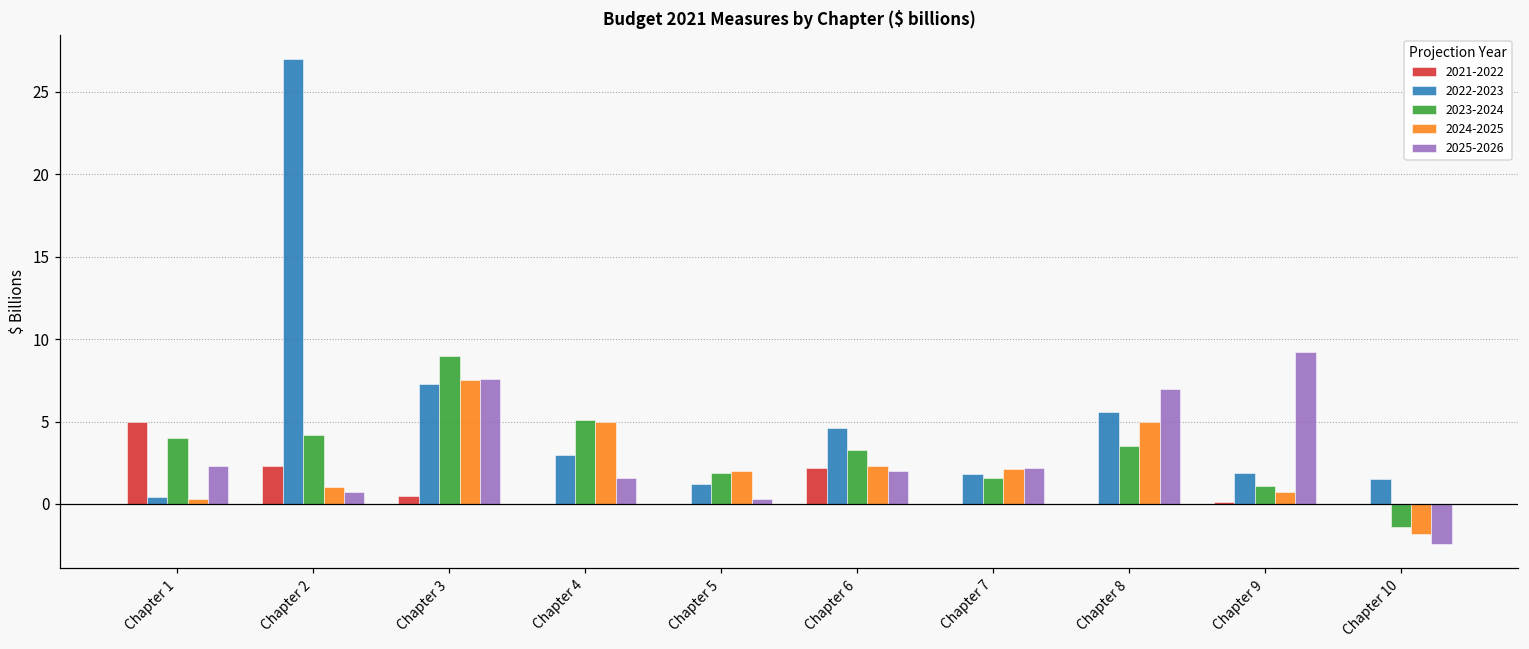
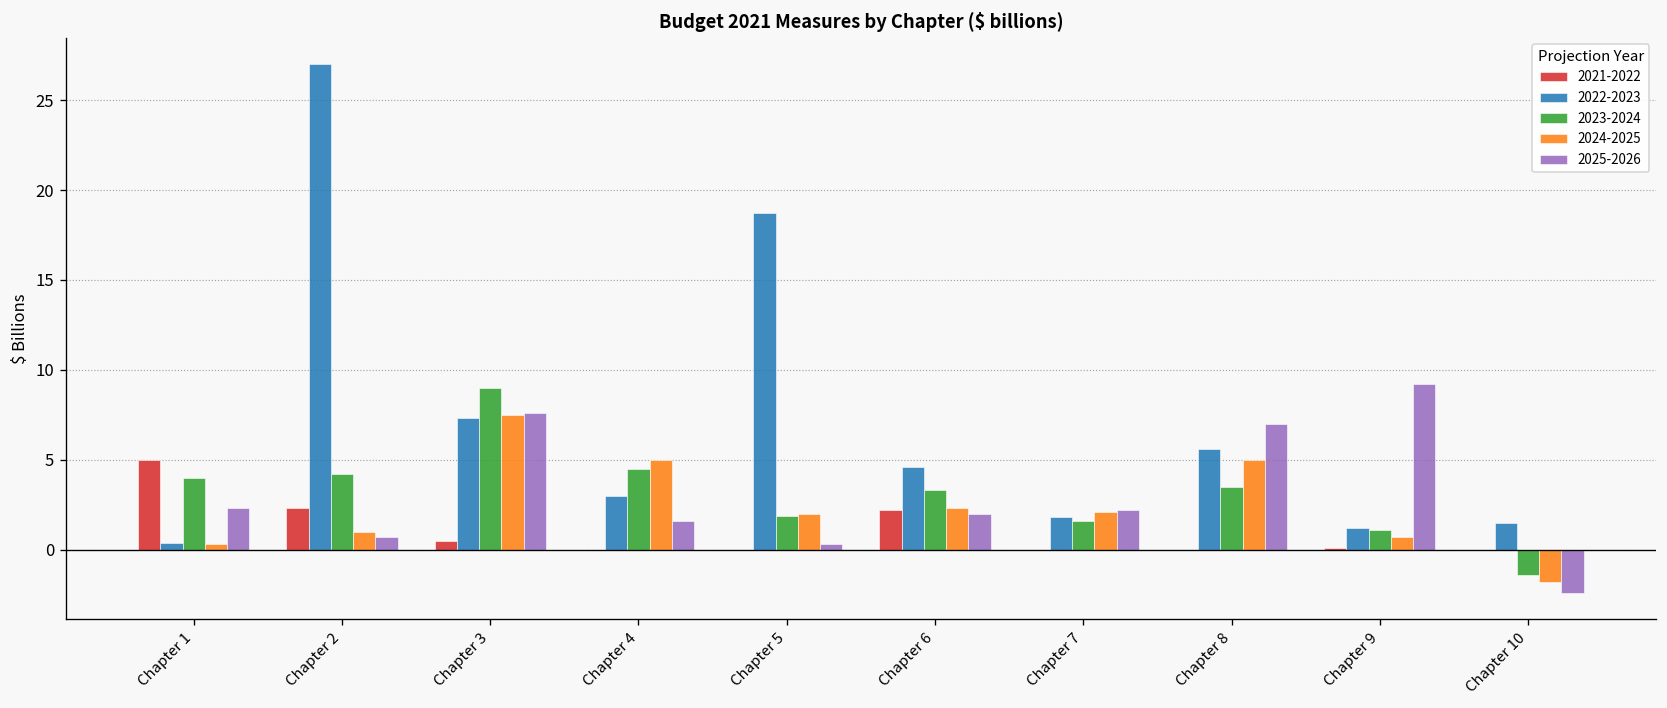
  {
    "2021-2022": {
      "Chapter 1": 5.0,
      "Chapter 2": 2.3,
      "Chapter 3": 0.5,
      "Chapter 4": 0.0,
      "Chapter 5": 0.0,
      "Chapter 6": 2.2,
      "Chapter 7": 0.0,
      "Chapter 8": 0.0,
      "Chapter 10": 0.0
    },
    "2022-2023": {
      "Chapter 1": 0.4,
      "Chapter 2": 27.0,
      "Chapter 3": 7.3,
      "Chapter 4": 3.0,
-     "Chapter 5": 1.2,
+     "Chapter 5": 18.7,
      "Chapter 6": 4.6,
      "Chapter 7": 1.8,
      "Chapter 8": 5.6,
-     "Chapter 9": 1.9,
+     "Chapter 9": 1.2,
      "Chapter 10": 1.5
    },
    "2023-2024": {
      "Chapter 1": 4.0,
      "Chapter 2": 4.2,
      "Chapter 3": 9.0,
-     "Chapter 4": 5.1,
+     "Chapter 4": 4.5,
      "Chapter 5": 1.9,
      "Chapter 6": 3.3,
      "Chapter 7": 1.6,
      "Chapter 8": 3.5,
      "Chapter 9": 1.1,
      "Chapter 10": -1.4
    },
    "2024-2025": {
      "Chapter 1": 0.3,
      "Chapter 2": 1.0,
      "Chapter 3": 7.5,
      "Chapter 4": 5.0,
      "Chapter 5": 2.0,
      "Chapter 6": 2.3,
      "Chapter 7": 2.1,
      "Chapter 8": 5.0,
      "Chapter 9": 0.7,
      "Chapter 10": -1.8
    },
    "2025-2026": {
      "Chapter 1": 2.3,
      "Chapter 2": 0.7,
      "Chapter 3": 7.6,
      "Chapter 4": 1.6,
      "Chapter 5": 0.3,
      "Chapter 6": 2.0,
      "Chapter 7": 2.2,
      "Chapter 8": 7.0,
      "Chapter 9": 9.2,
      "Chapter 10": -2.4
    }
  }
